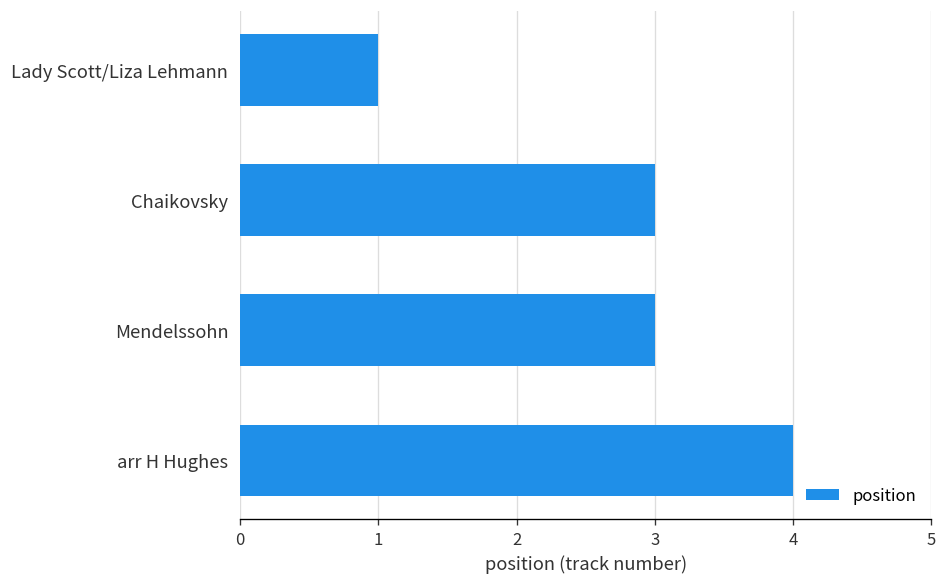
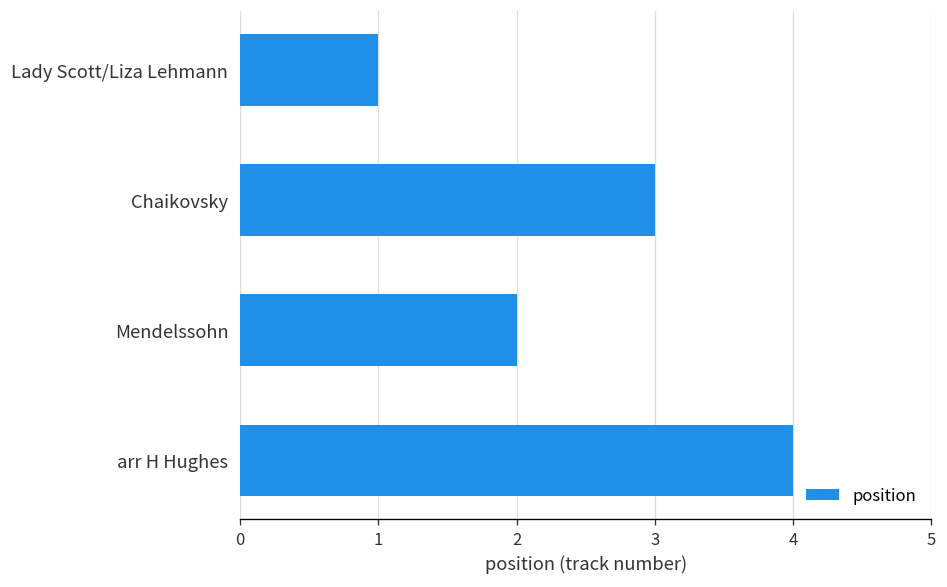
  {
    "Lady Scott/Liza Lehmann": 1,
    "Chaikovsky": 3,
-   "Mendelssohn": 3,
+   "Mendelssohn": 2,
    "arr H Hughes": 4
  }
